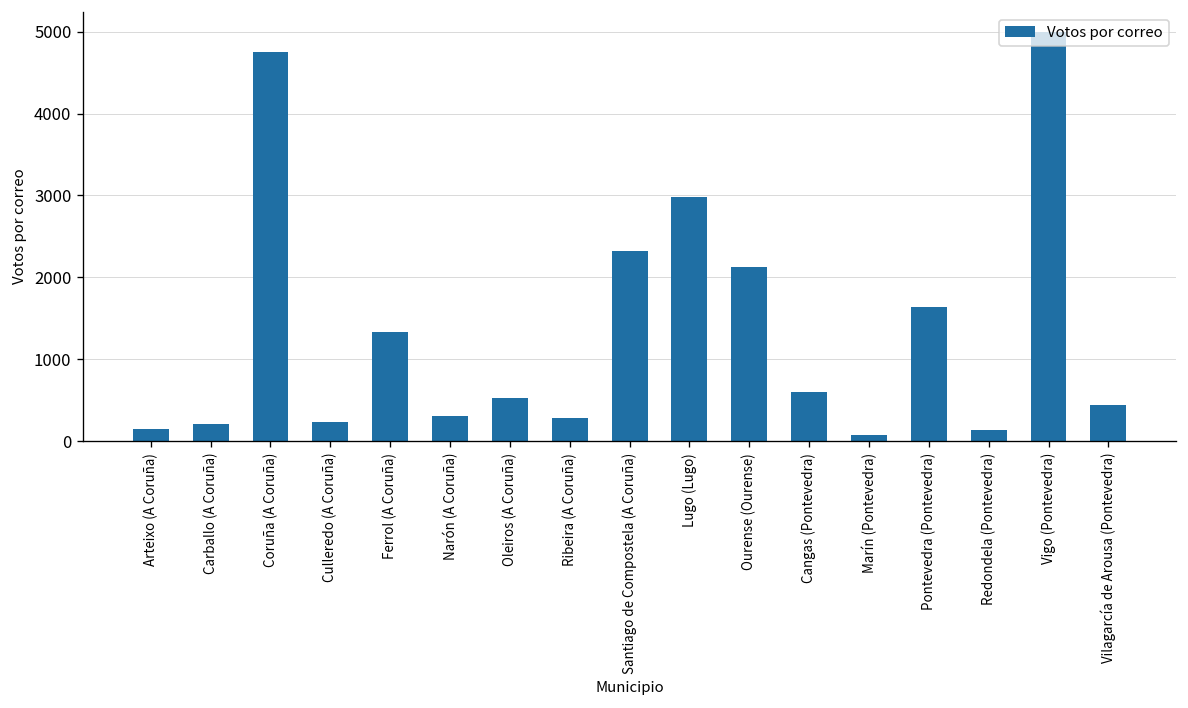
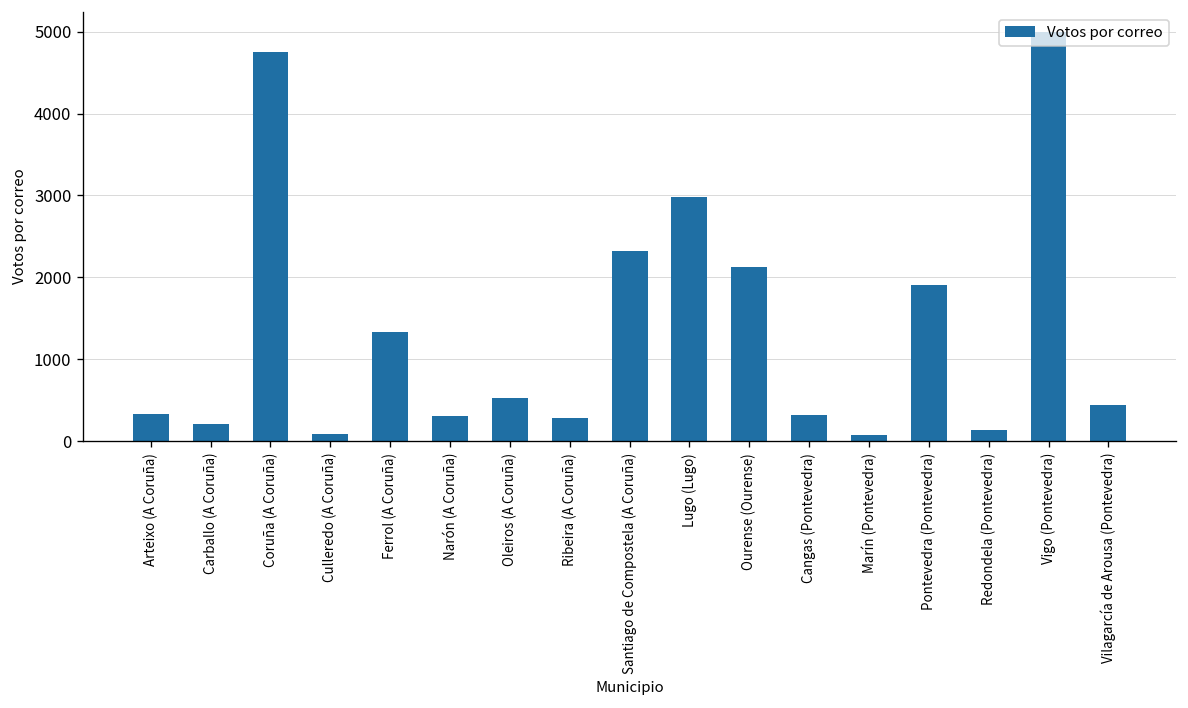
  {
-   "Arteixo (A Coruña)": 100,
+   "Arteixo (A Coruña)": 300,
    "Carballo (A Coruña)": 200,
    "Coruña (A Coruña)": 4800,
-   "Culleredo (A Coruña)": 200,
+   "Culleredo (A Coruña)": 100,
    "Ferrol (A Coruña)": 1300,
    "Narón (A Coruña)": 300,
    "Oleiros (A Coruña)": 500,
    "Ribeira (A Coruña)": 300,
    "Santiago de Compostela (A Coruña)": 2300,
    "Lugo (Lugo)": 3000,
    "Ourense (Ourense)": 2100,
-   "Cangas (Pontevedra)": 600,
+   "Cangas (Pontevedra)": 300,
    "Marín (Pontevedra)": 100,
-   "Pontevedra (Pontevedra)": 1600,
+   "Pontevedra (Pontevedra)": 1900,
    "Redondela (Pontevedra)": 100,
    "Vilagarcía de Arousa (Pontevedra)": 400
  }
